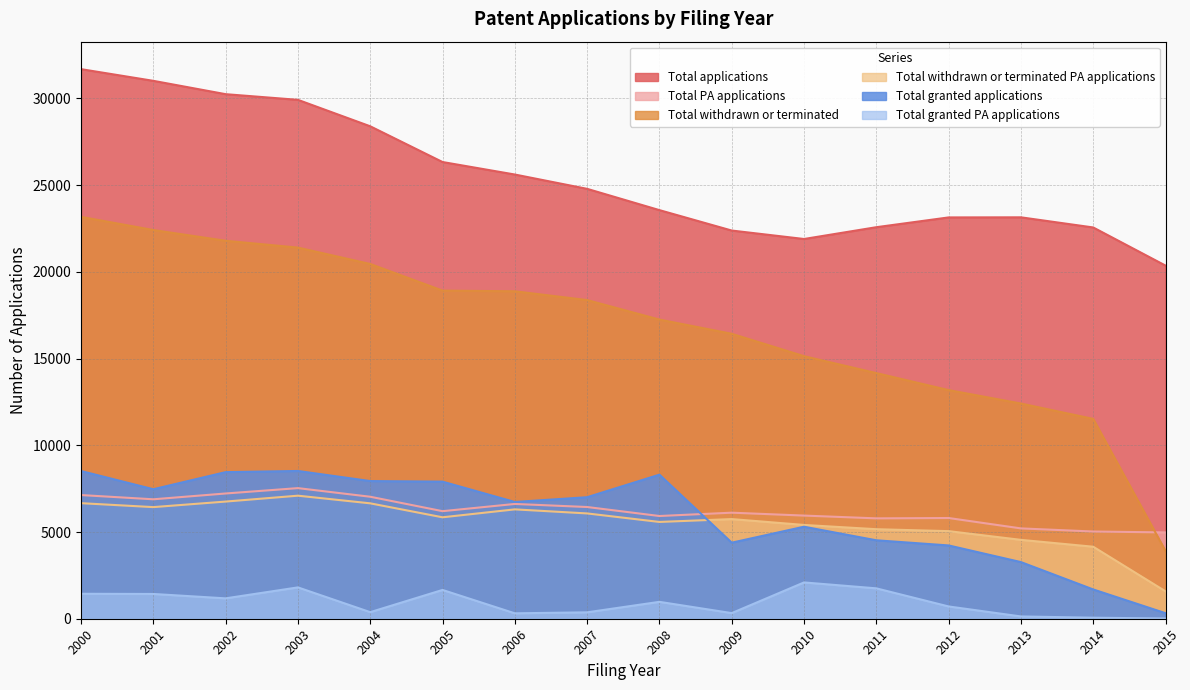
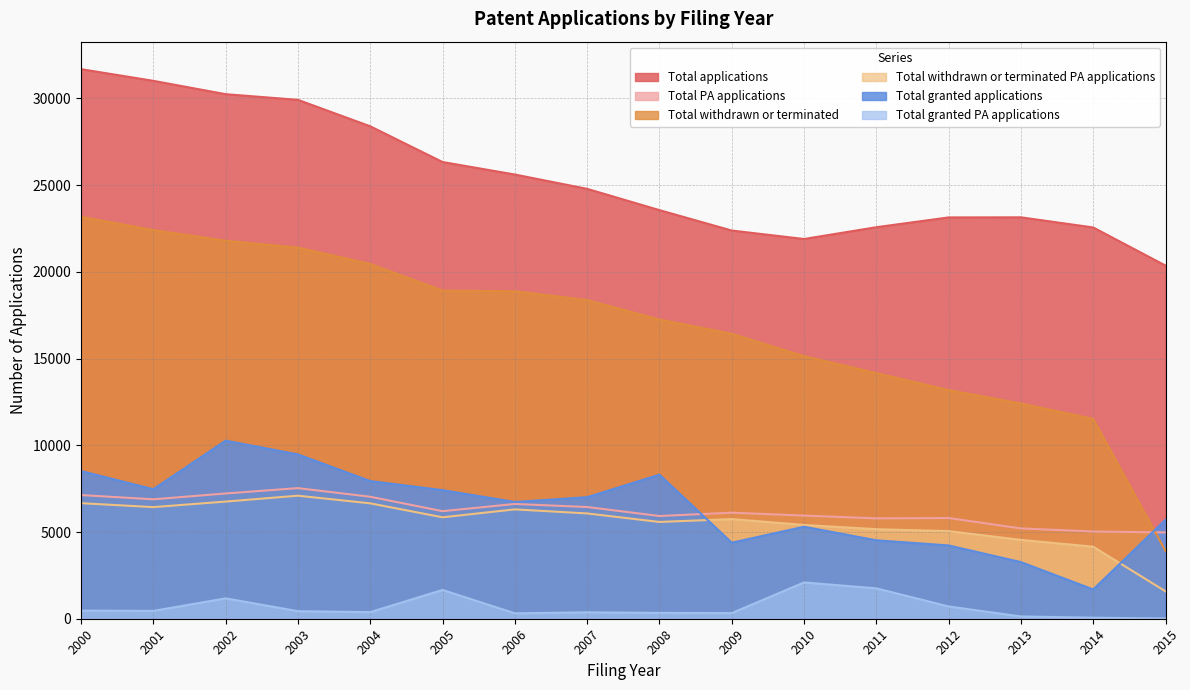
  {
    "Total granted applications": {
      "2000": 8500,
      "2001": 7500,
-     "2002": 8500,
-     "2003": 8500,
+     "2002": 10300,
+     "2003": 9500,
      "2004": 7900,
-     "2005": 7900,
+     "2005": 7400,
      "2007": 7000,
      "2008": 8300,
      "2009": 4400,
      "2011": 4500,
      "2012": 4200,
      "2013": 3300,
      "2014": 1700,
-     "2015": 300
+     "2015": 5700
    },
    "Total granted PA applications": {
-     "2000": 1400,
-     "2001": 1400,
+     "2000": 500,
+     "2001": 500,
      "2002": 1200,
-     "2003": 1800,
+     "2003": 400,
      "2004": 400,
      "2005": 1700,
      "2006": 300,
      "2007": 400,
-     "2008": 1000,
+     "2008": 300,
      "2009": 300,
      "2010": 2100,
      "2011": 1800,
      "2012": 700,
      "2013": 100,
      "2014": 100,
      "2015": 0
    }
  }
